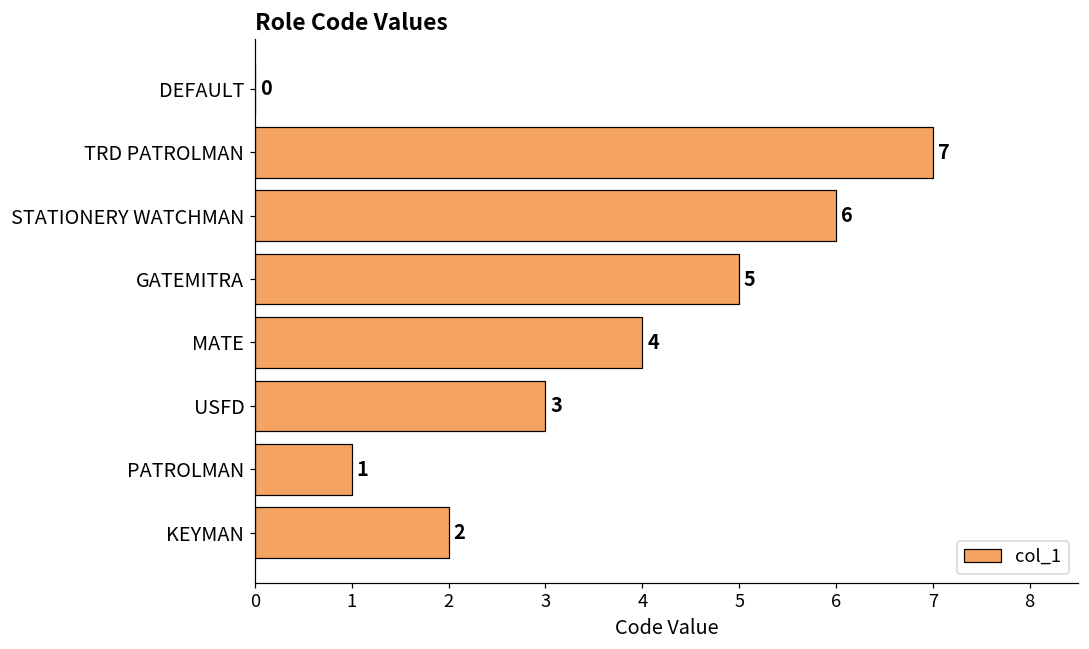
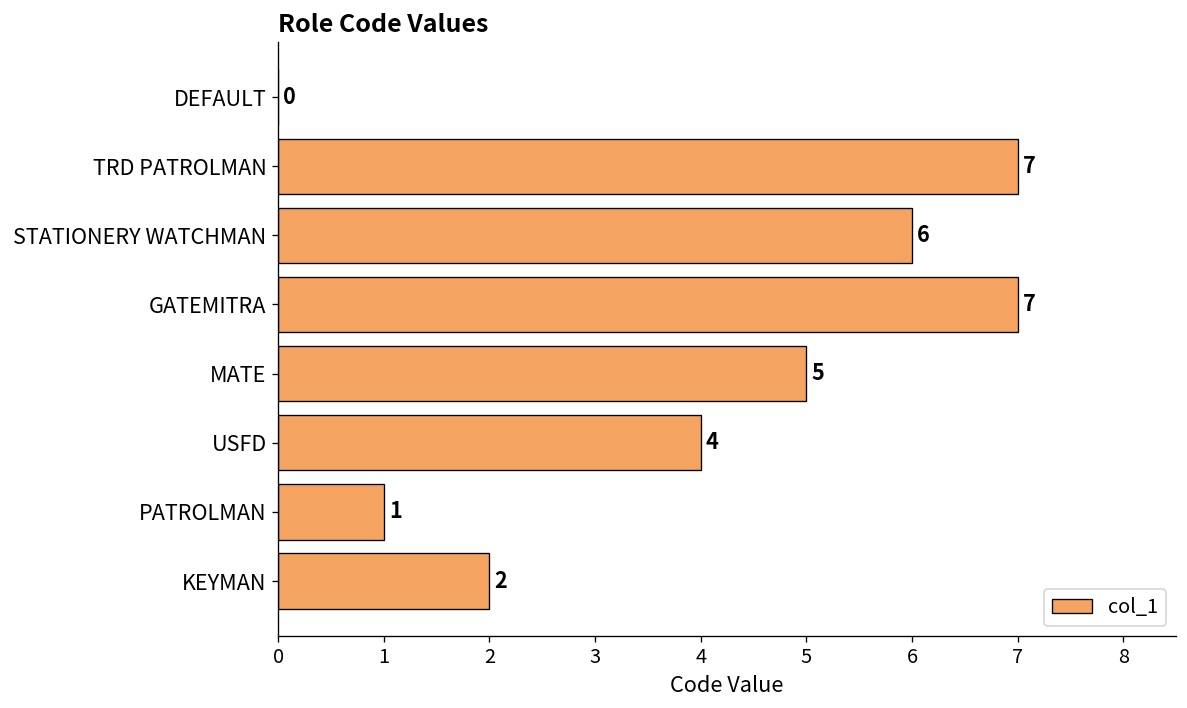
  {
    "DEFAULT": 0,
    "TRD PATROLMAN": 7,
    "STATIONERY WATCHMAN": 6,
-   "GATEMITRA": 5,
-   "MATE": 4,
-   "USFD": 3,
+   "GATEMITRA": 7,
+   "MATE": 5,
+   "USFD": 4,
    "PATROLMAN": 1,
    "KEYMAN": 2
  }
